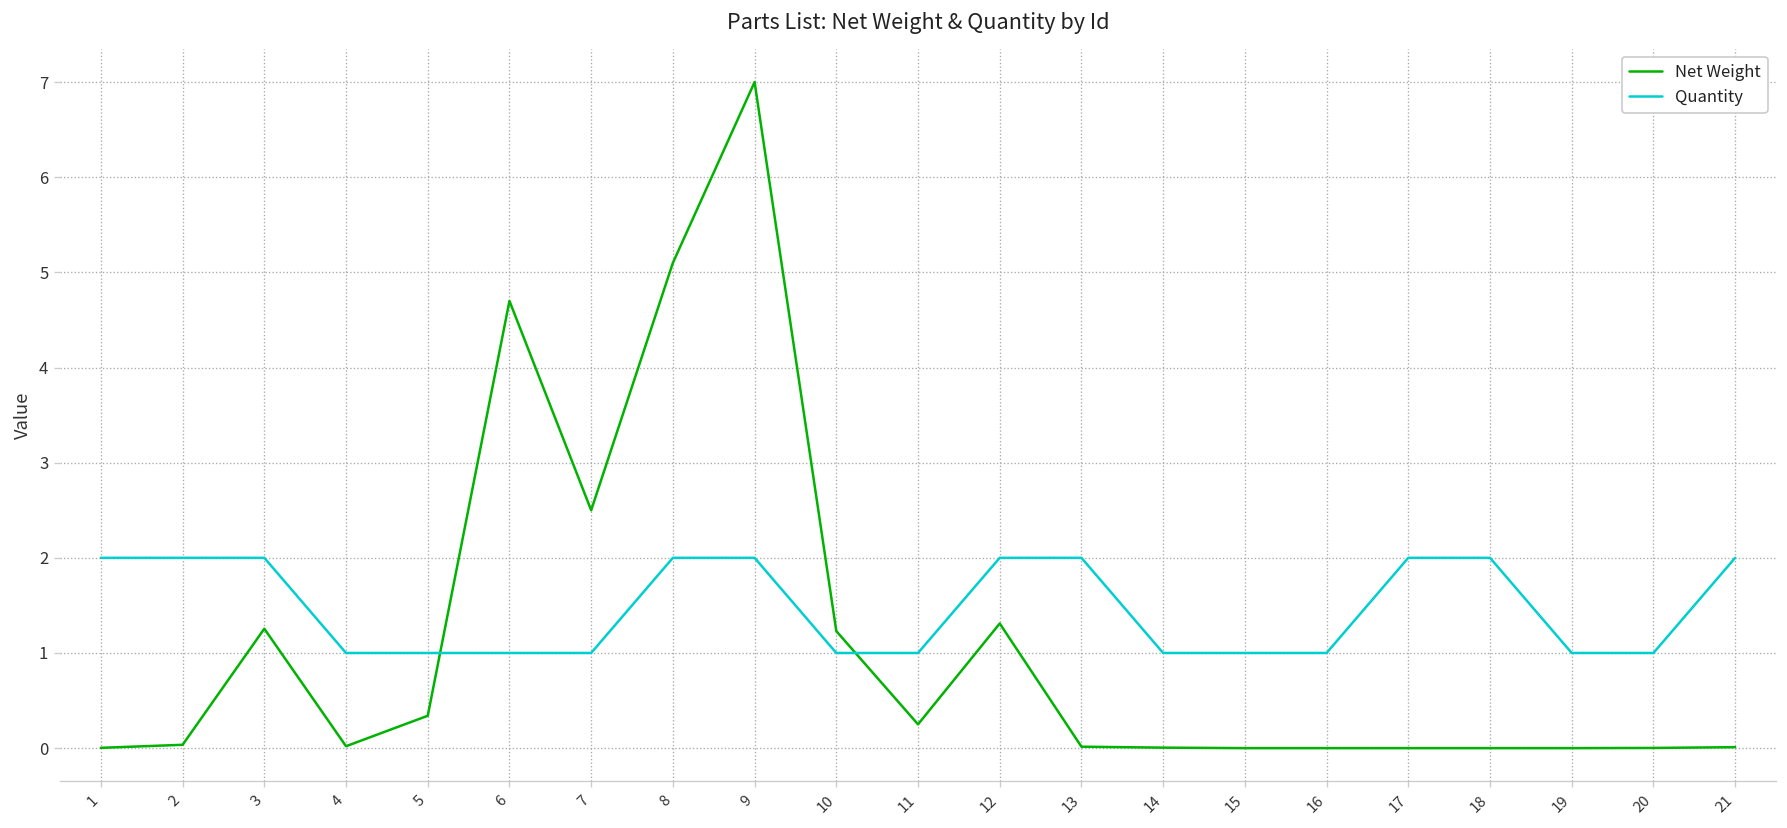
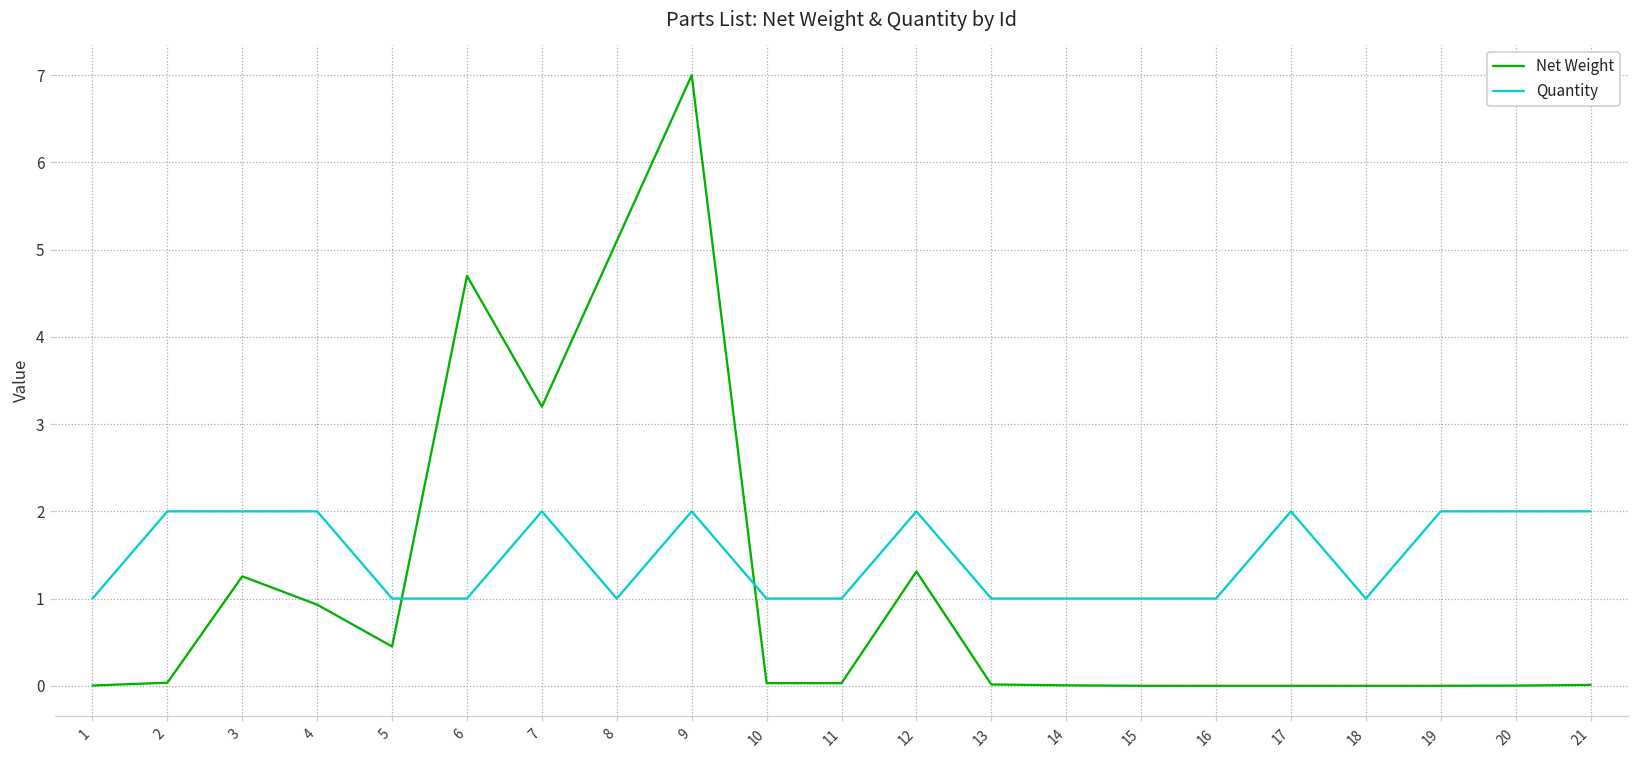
  {
    "Net Weight": {
      "1": 0.0,
      "2": 0.0,
      "3": 1.3,
-     "4": 0.0,
-     "5": 0.3,
+     "4": 0.9,
+     "5": 0.5,
      "6": 4.7,
-     "7": 2.5,
+     "7": 3.2,
      "8": 5.1,
      "9": 7.0,
-     "10": 1.2,
-     "11": 0.3,
+     "10": 0.0,
+     "11": 0.0,
      "12": 1.3,
      "13": 0.0,
      "14": 0.0,
      "15": 0.0,
      "16": 0.0,
      "17": 0.0,
      "18": 0.0,
      "19": 0.0,
      "20": 0.0,
      "21": 0.0
    },
    "Quantity": {
-     "1": 2,
+     "1": 1,
      "2": 2,
      "3": 2,
-     "4": 1,
+     "4": 2,
      "5": 1,
      "6": 1,
-     "7": 1,
-     "8": 2,
+     "7": 2,
+     "8": 1,
      "9": 2,
      "10": 1,
      "11": 1,
      "12": 2,
-     "13": 2,
+     "13": 1,
      "14": 1,
      "15": 1,
      "16": 1,
      "17": 2,
-     "18": 2,
-     "19": 1,
-     "20": 1,
+     "18": 1,
+     "19": 2,
+     "20": 2,
      "21": 2
    }
  }
